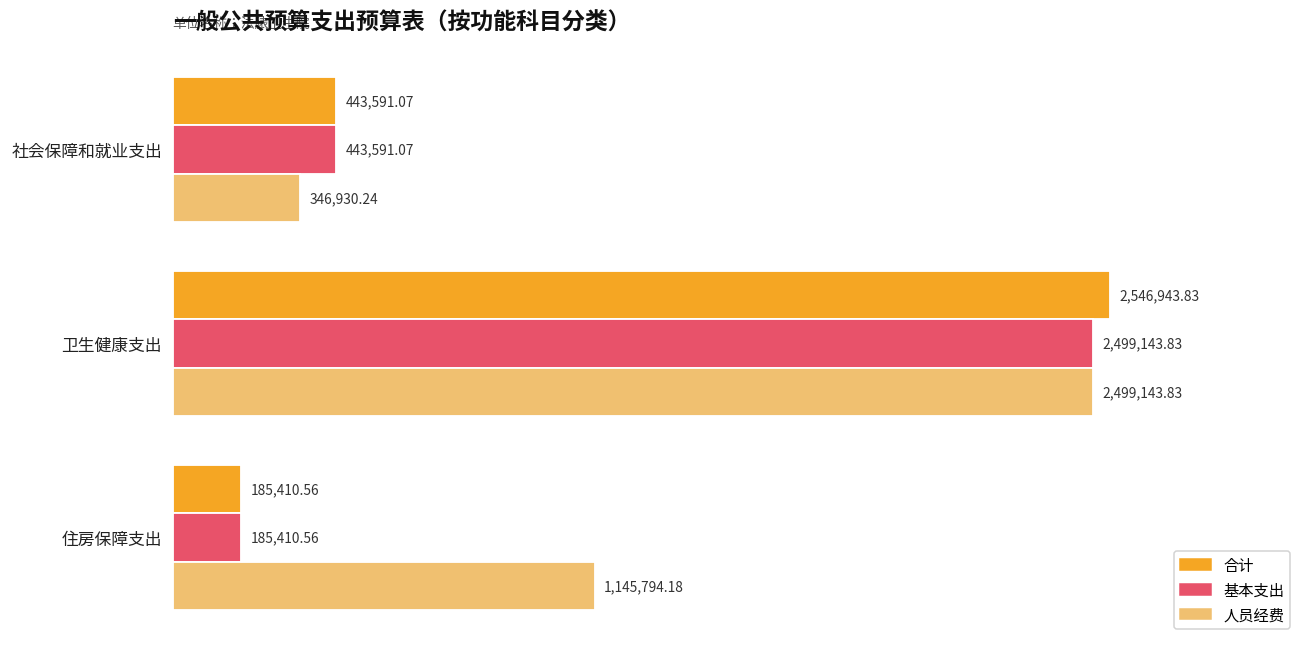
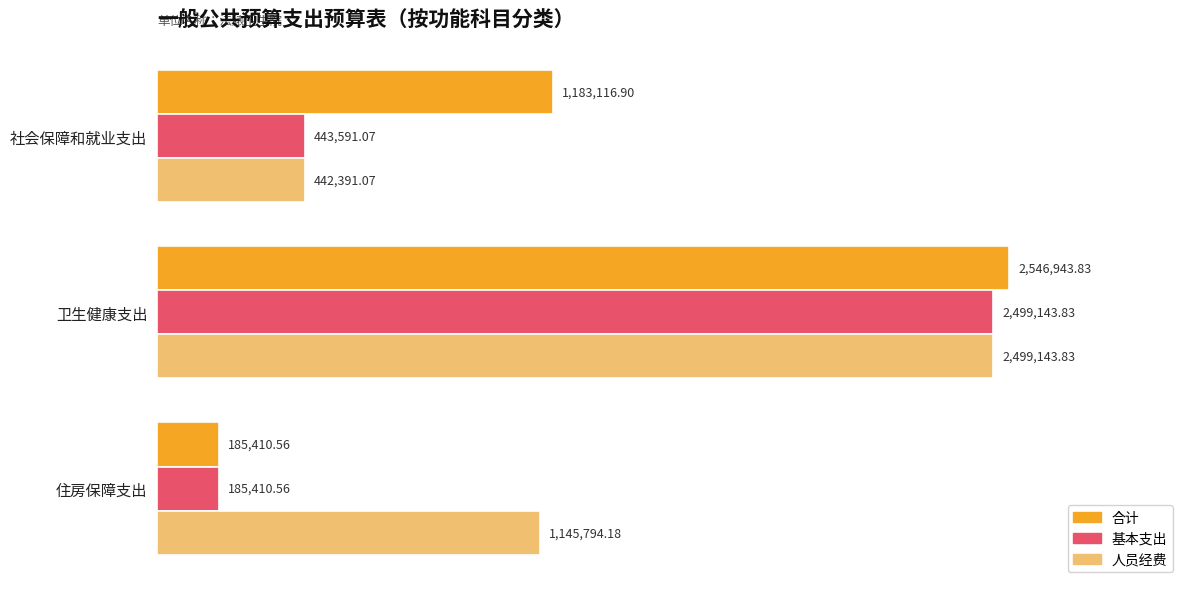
  {
    "合计": {
-     "社会保障和就业支出": "443,591.07",
+     "社会保障和就业支出": "1,183,116.90",
      "卫生健康支出": "2,546,943.83",
      "住房保障支出": "185,410.56"
    },
    "基本支出": {
      "社会保障和就业支出": "443,591.07",
      "卫生健康支出": "2,499,143.83",
      "住房保障支出": "185,410.56"
    },
    "人员经费": {
-     "社会保障和就业支出": "346,930.24",
+     "社会保障和就业支出": "442,391.07",
      "卫生健康支出": "2,499,143.83",
      "住房保障支出": "1,145,794.18"
    }
  }
